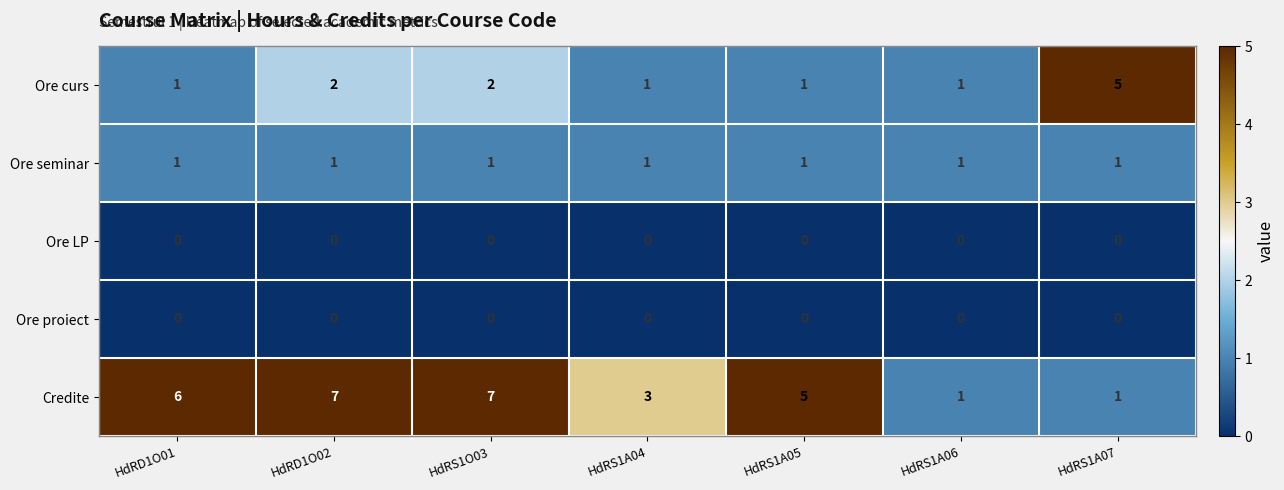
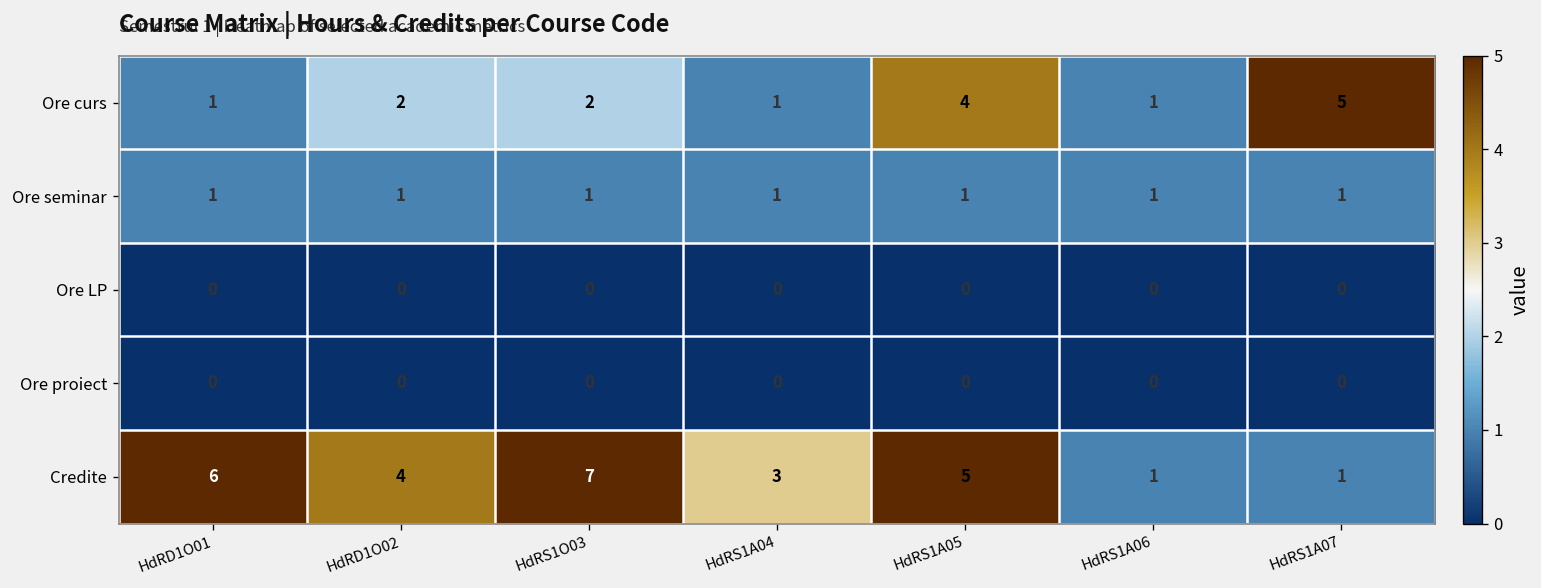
  {
    "Ore curs": {
      "HdRD1O01": 1,
      "HdRD1O02": 2,
      "HdRS1O03": 2,
      "HdRS1A04": 1,
-     "HdRS1A05": 1,
+     "HdRS1A05": 4,
      "HdRS1A06": 1,
      "HdRS1A07": 5
    },
    "Ore seminar": {
      "HdRD1O01": 1,
      "HdRD1O02": 1,
      "HdRS1O03": 1,
      "HdRS1A04": 1,
      "HdRS1A05": 1,
      "HdRS1A06": 1,
      "HdRS1A07": 1
    },
    "Ore LP": {
      "HdRD1O01": 0,
      "HdRD1O02": 0,
      "HdRS1O03": 0,
      "HdRS1A04": 0,
      "HdRS1A05": 0,
      "HdRS1A06": 0,
      "HdRS1A07": 0
    },
    "Ore proiect": {
      "HdRD1O01": 0,
      "HdRD1O02": 0,
      "HdRS1O03": 0,
      "HdRS1A04": 0,
      "HdRS1A05": 0,
      "HdRS1A06": 0,
      "HdRS1A07": 0
    },
    "Credite": {
      "HdRD1O01": 6,
-     "HdRD1O02": 7,
+     "HdRD1O02": 4,
      "HdRS1O03": 7,
      "HdRS1A04": 3,
      "HdRS1A05": 5,
      "HdRS1A06": 1,
      "HdRS1A07": 1
    }
  }
